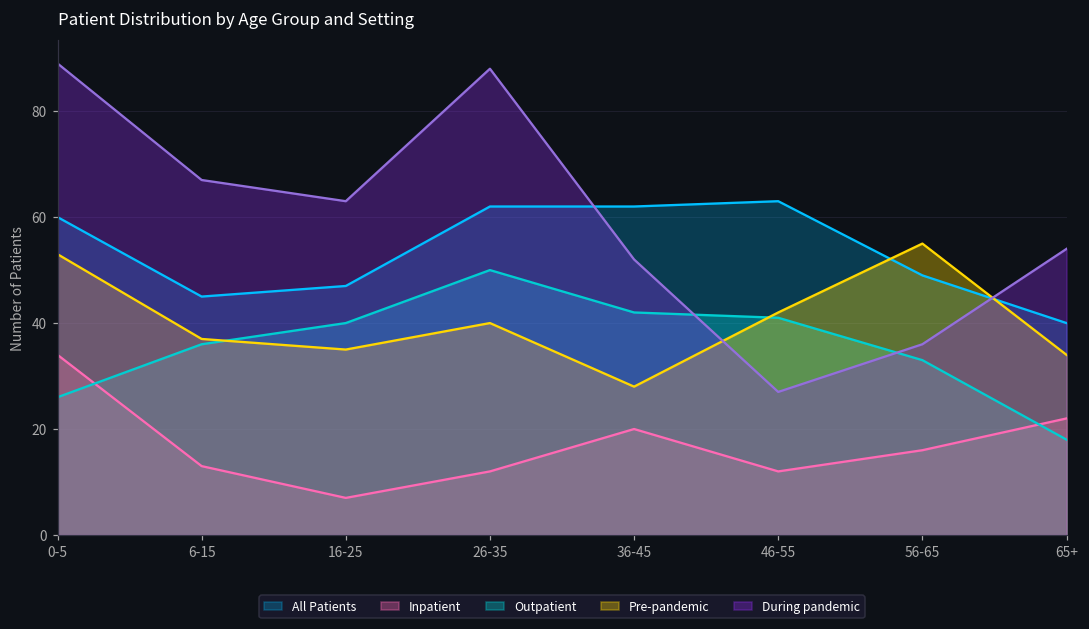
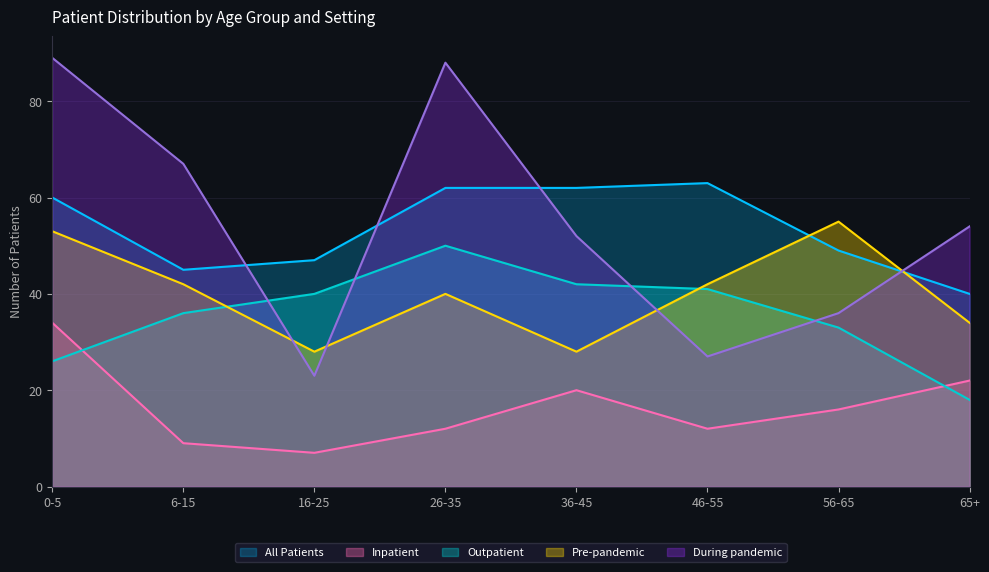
  {
    "Inpatient": {
      "0-5": 34,
-     "6-15": 13,
+     "6-15": 9,
      "16-25": 7,
      "26-35": 12,
      "36-45": 20,
      "46-55": 12,
      "56-65": 16,
      "65+": 22
    },
    "Pre-pandemic": {
      "0-5": 53,
-     "6-15": 37,
-     "16-25": 35,
+     "6-15": 42,
+     "16-25": 28,
      "26-35": 40,
      "36-45": 28,
      "46-55": 42,
      "56-65": 55,
      "65+": 34
    },
    "During pandemic": {
      "0-5": 89,
      "6-15": 67,
-     "16-25": 63,
+     "16-25": 23,
      "26-35": 88,
      "36-45": 52,
      "46-55": 27,
      "56-65": 36,
      "65+": 54
    }
  }
